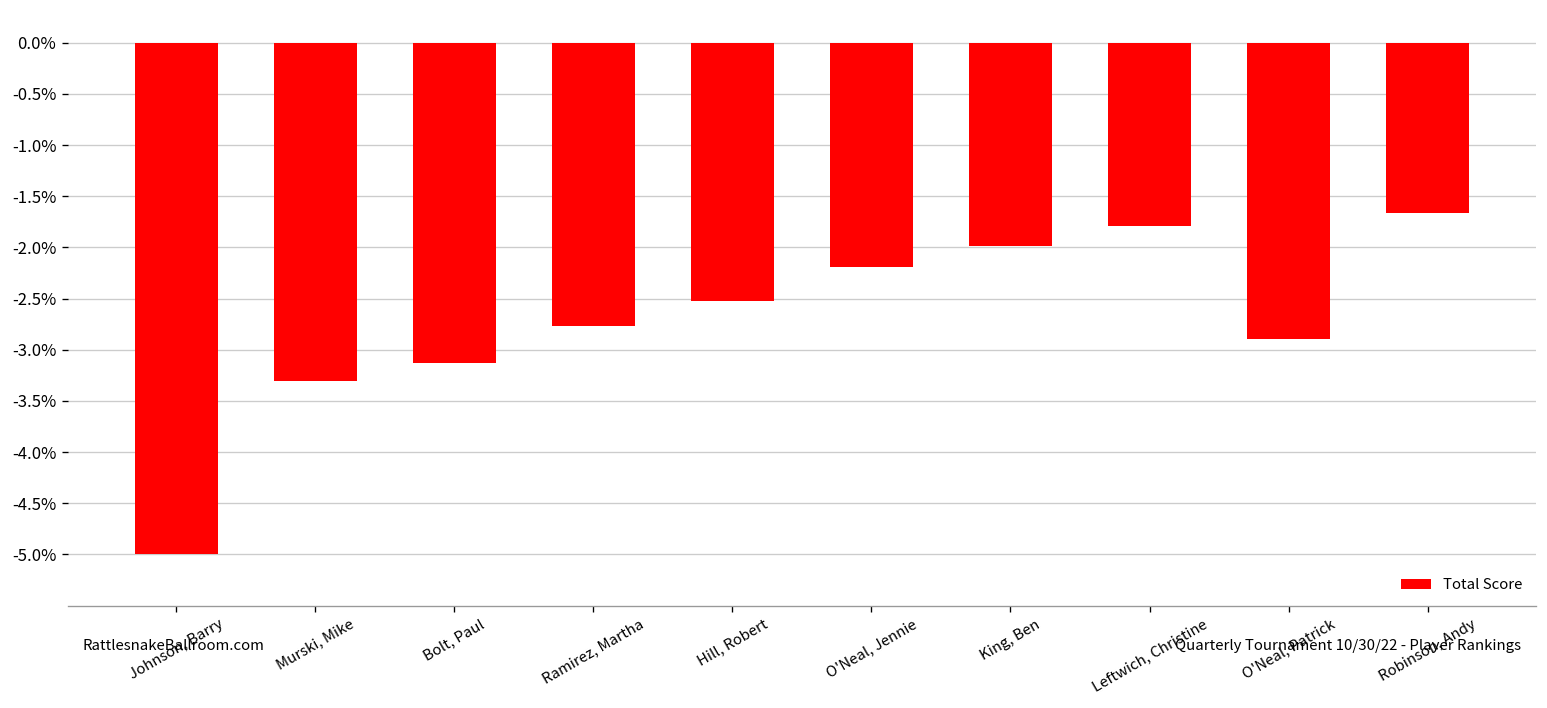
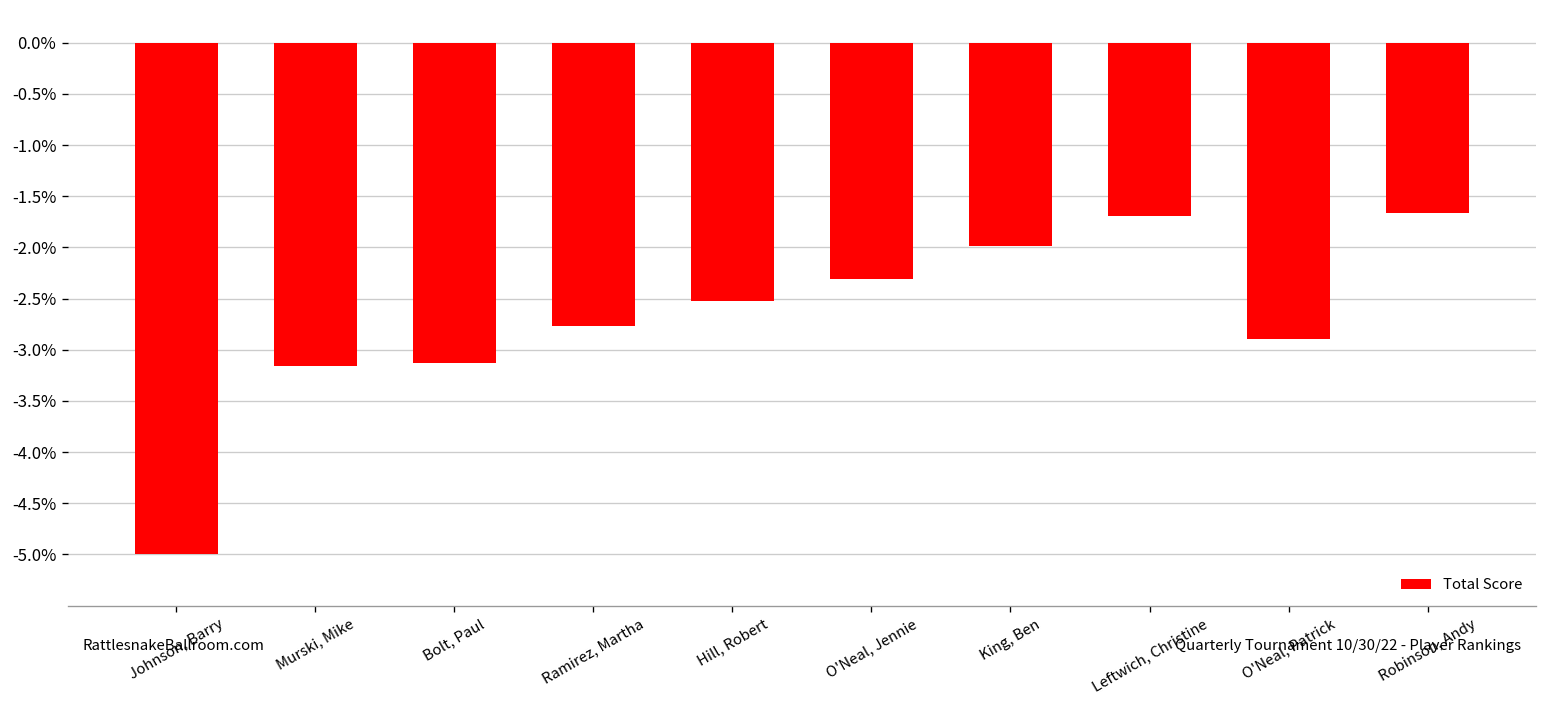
  {
    "Johnson, Barry": "-5.0%",
-   "Murski, Mike": "-3.3%",
+   "Murski, Mike": "-3.2%",
    "Bolt, Paul": "-3.1%",
    "Ramirez, Martha": "-2.8%",
    "Hill, Robert": "-2.5%",
-   "O'Neal, Jennie": "-2.2%",
+   "O'Neal, Jennie": "-2.3%",
    "King, Ben": "-2.0%",
-   "Leftwich, Christine": "-1.8%",
+   "Leftwich, Christine": "-1.7%",
    "O'Neal, Patrick": "-2.9%",
    "Robinson, Andy": "-1.7%"
  }
